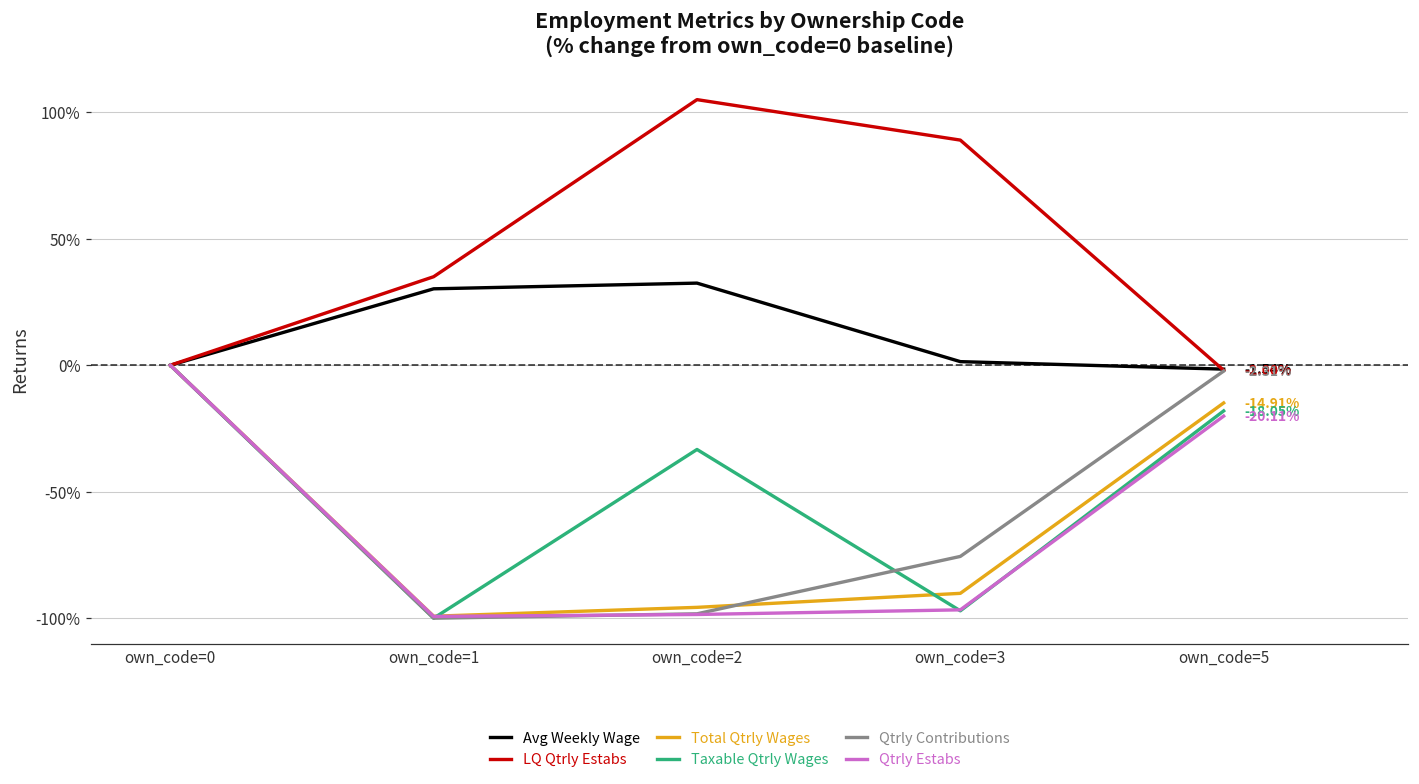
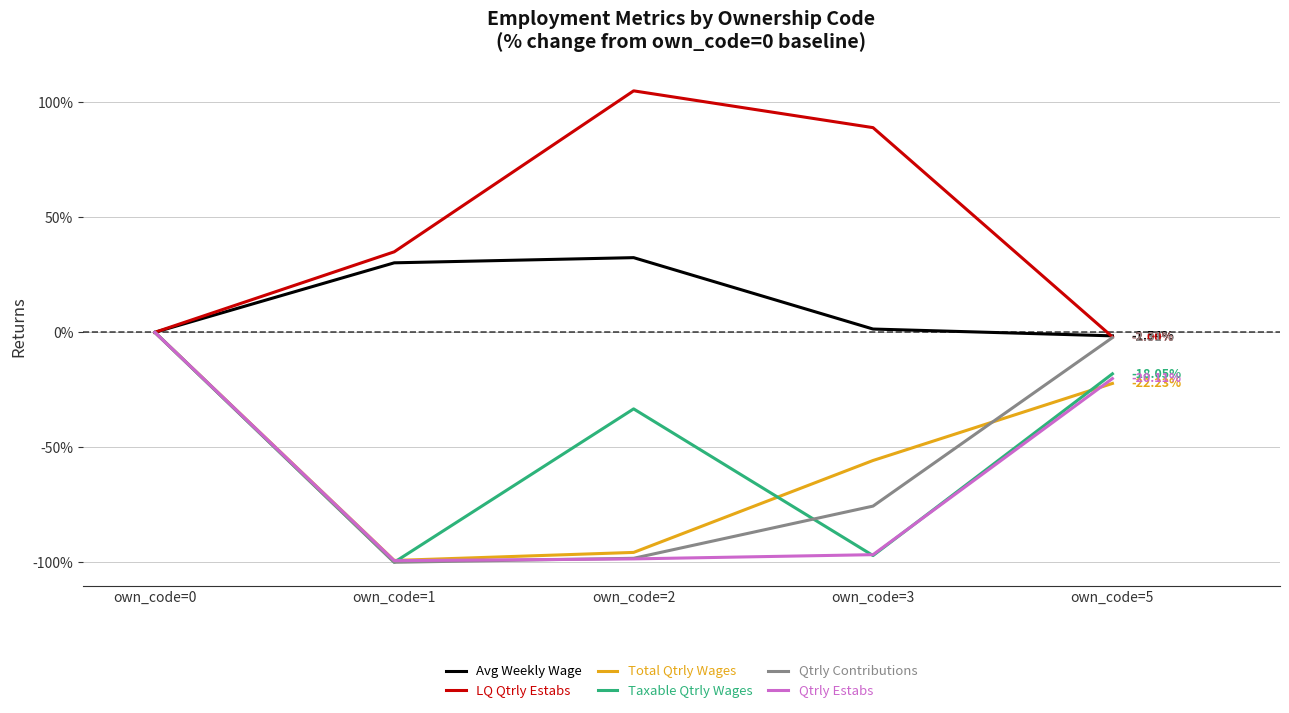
  {
    "Avg Weekly Wage": {
      "own_code=1": "30%",
      "own_code=2": "32%",
      "own_code=3": "1%"
    },
    "LQ Qtrly Estabs": {
      "own_code=1": "35%",
      "own_code=2": "105%",
      "own_code=3": "89%"
    },
    "Total Qtrly Wages": {
-     "own_code=3": "-90%",
-     "own_code=5": "-14.91%"
+     "own_code=3": "-56%",
+     "own_code=5": "-22.23%"
    },
    "Taxable Qtrly Wages": {
      "own_code=2": "-33%"
    },
    "Qtrly Contributions": {
      "own_code=3": "-76%"
    }
  }
